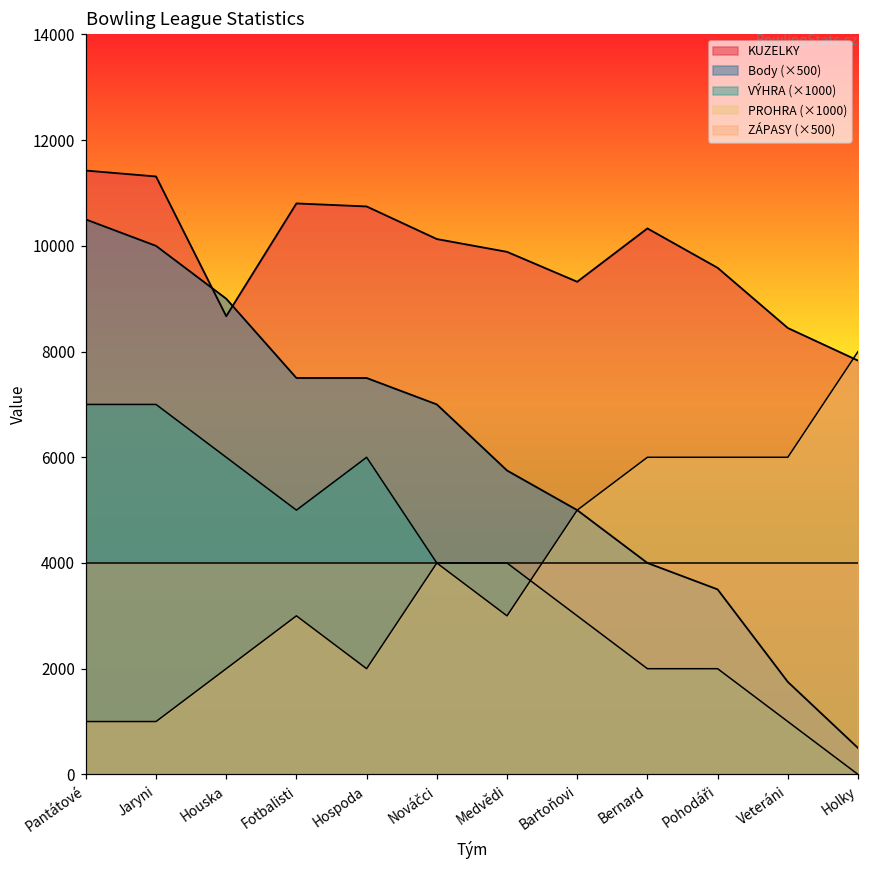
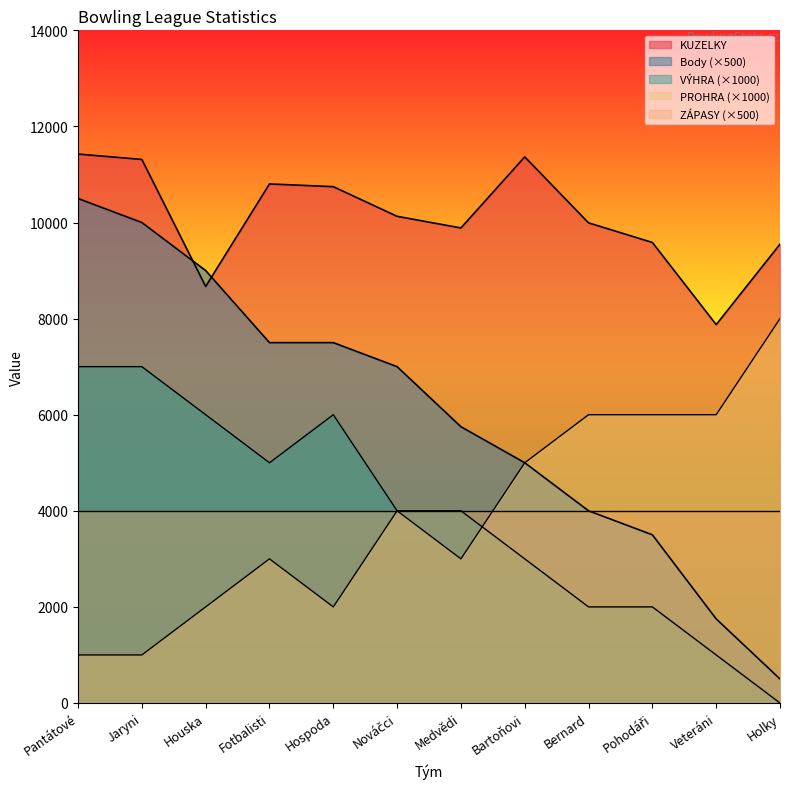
  {
    "KUZELKY": {
      "Pantátové": 11400,
      "Jaryni": 11300,
      "Houska": 8700,
      "Fotbalisti": 10800,
      "Hospoda": 10700,
      "Nováčci": 10100,
      "Medvědi": 9900,
-     "Bartoňovi": 9300,
-     "Bernard": 10300,
+     "Bartoňovi": 11400,
+     "Bernard": 10000,
      "Pohodáři": 9600,
-     "Veteráni": 8400,
-     "Holky": 7800
+     "Veteráni": 7900,
+     "Holky": 9500
    }
  }
